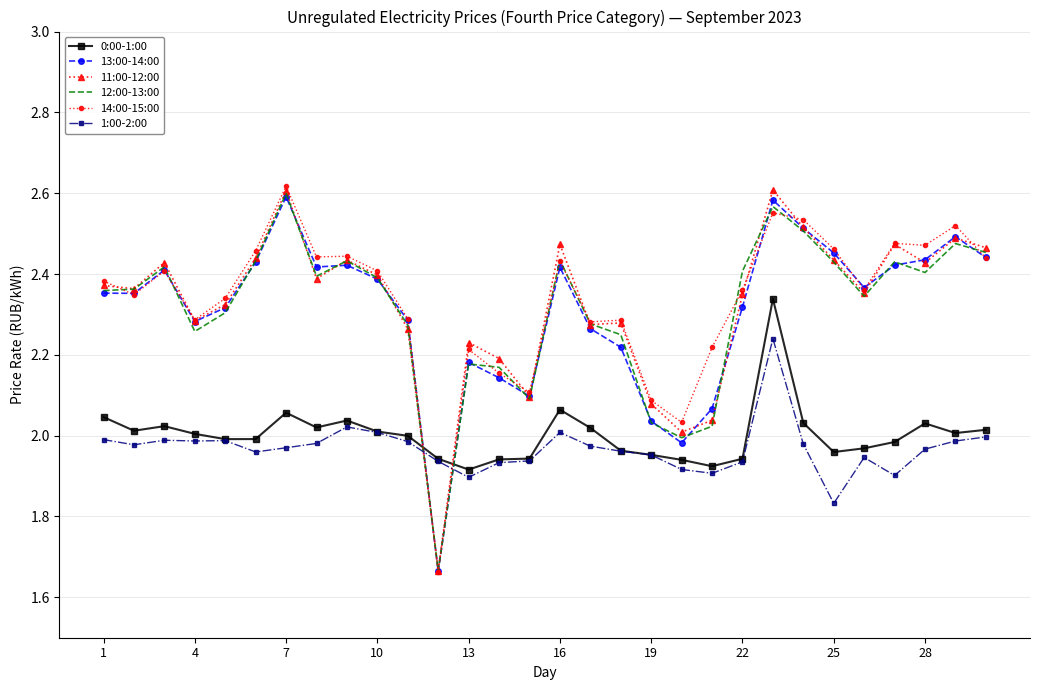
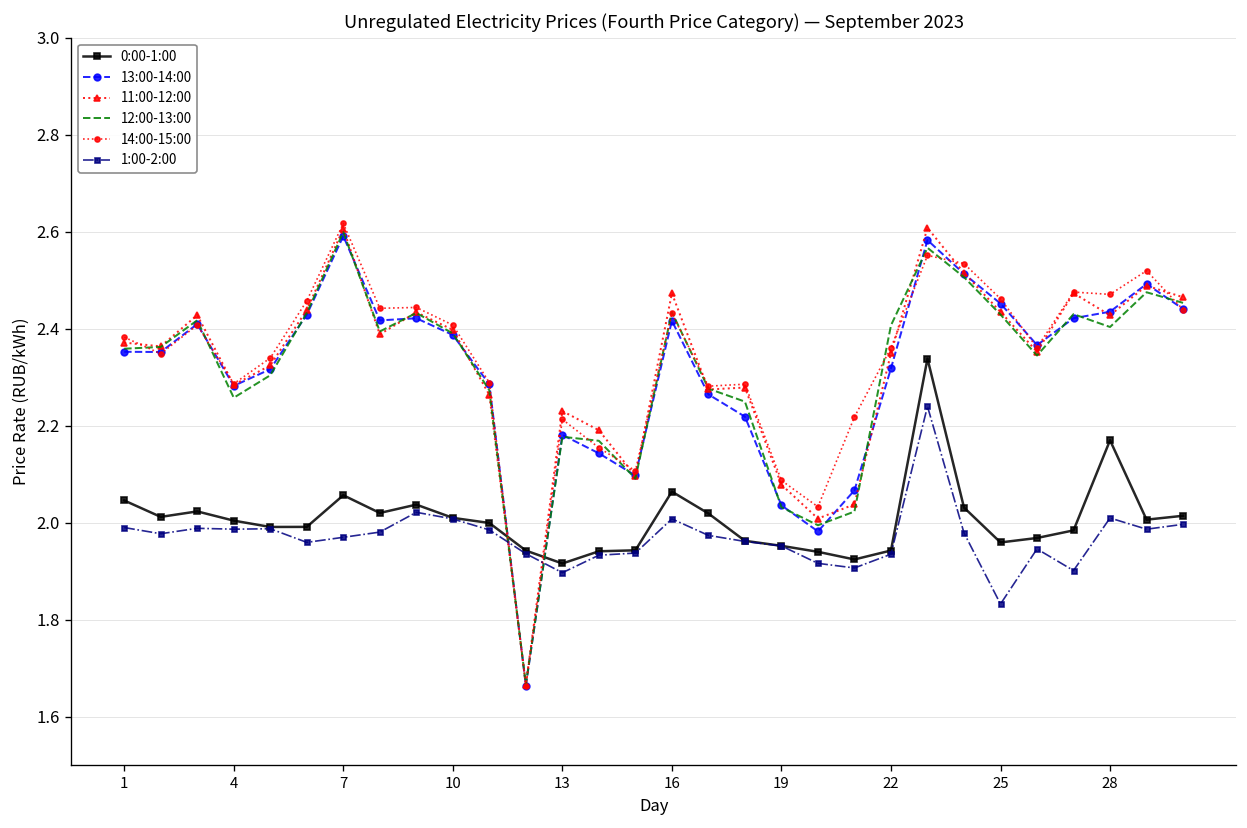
  {
    "0:00-1:00": {
      "1": 2.05,
      "4": 2.00,
      "7": 2.06,
      "13": 1.92,
      "16": 2.06,
      "22": 1.94,
      "25": 1.96,
-     "28": 2.03
+     "28": 2.17
    },
    "13:00-14:00": {
      "1": 2.35,
      "7": 2.59,
      "16": 2.42,
      "22": 2.32,
      "25": 2.45,
      "28": 2.44
    },
    "12:00-13:00": {
      "1": 2.36,
      "4": 2.26,
      "7": 2.60,
      "22": 2.41,
      "28": 2.40
    },
    "1:00-2:00": {
      "1": 1.99,
      "4": 1.99,
      "7": 1.97,
      "13": 1.90,
      "16": 2.01,
      "22": 1.94,
      "25": 1.83,
-     "28": 1.97
+     "28": 2.01
    }
  }
